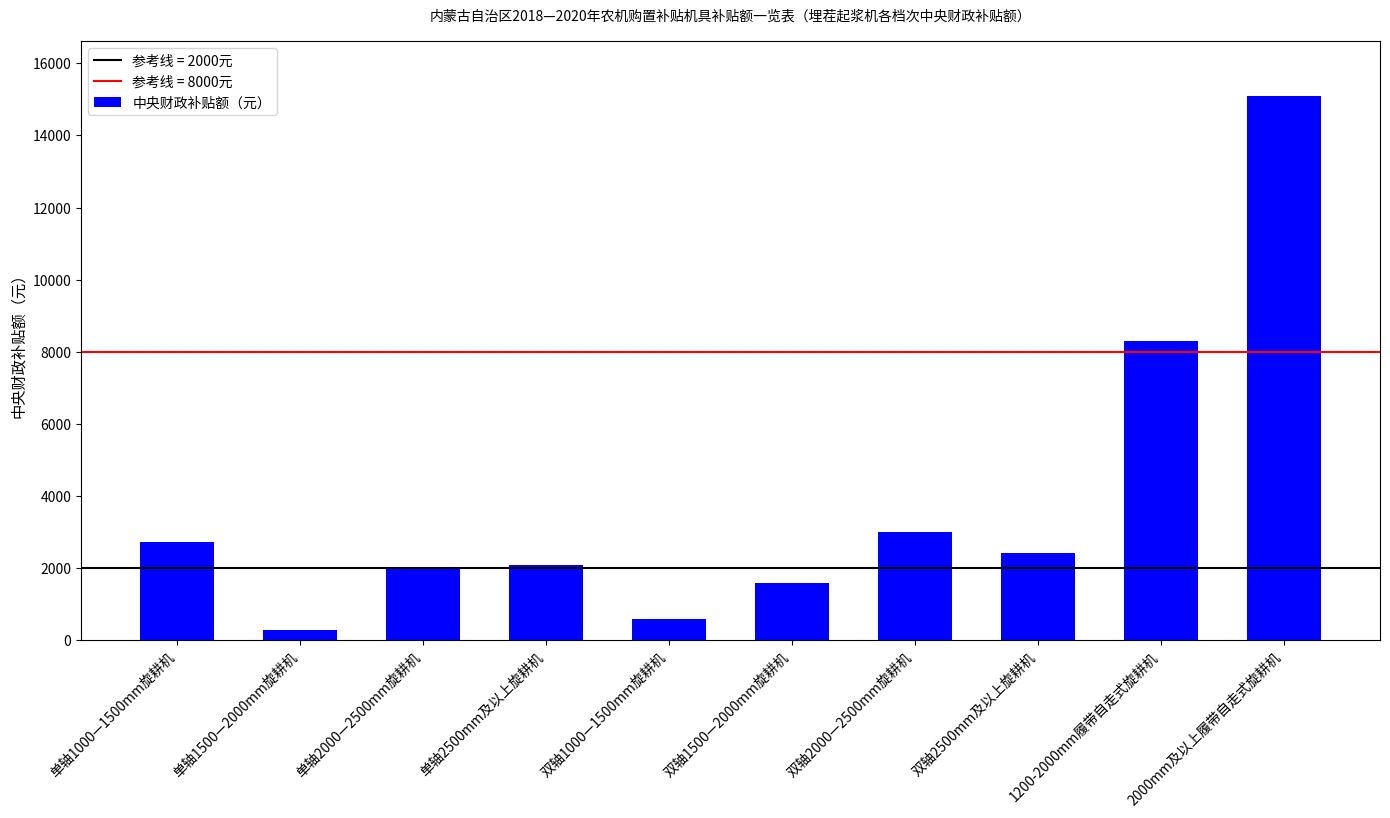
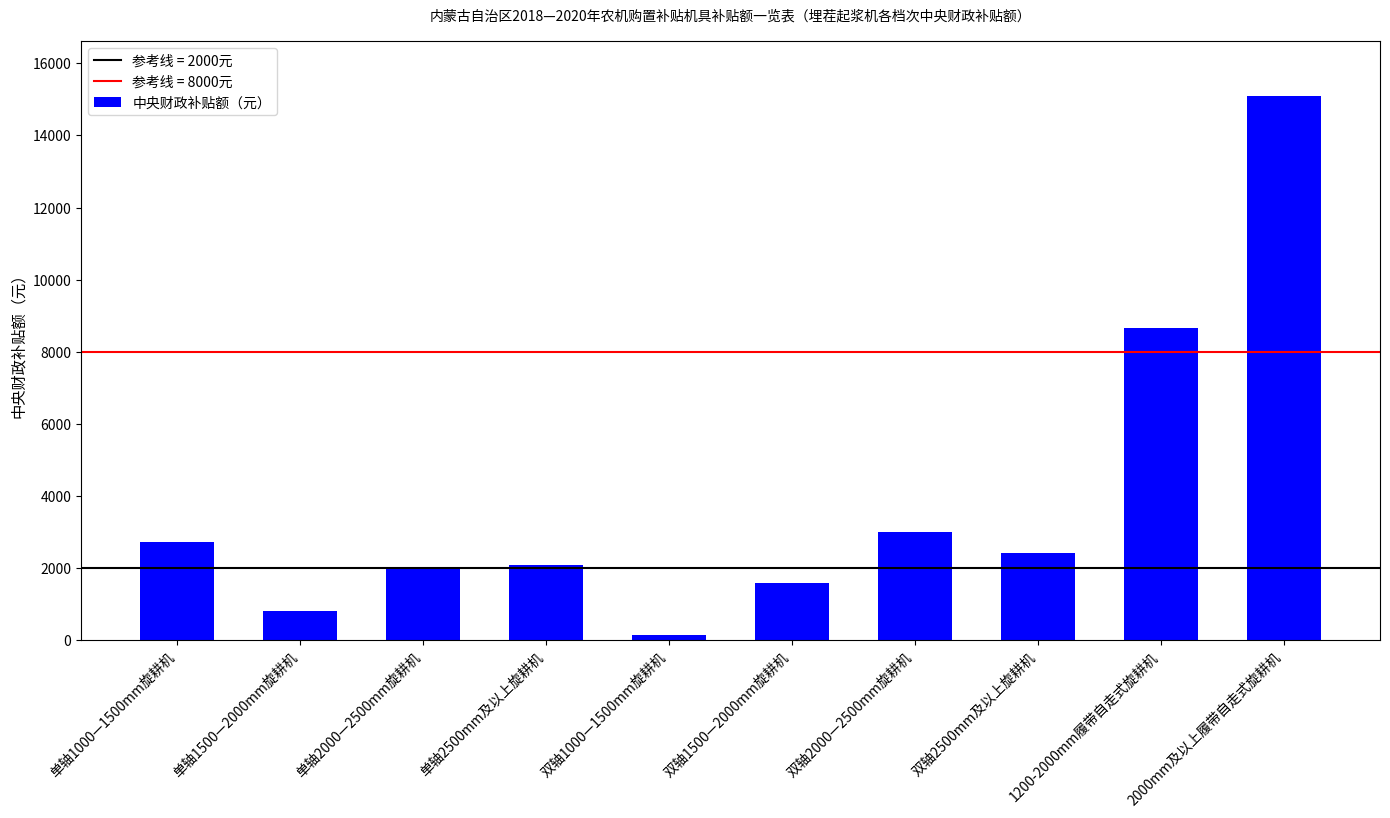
  {
    "单轴1000—1500mm旋耕机": 2700,
-   "单轴1500—2000mm旋耕机": 300,
+   "单轴1500—2000mm旋耕机": 800,
    "单轴2000—2500mm旋耕机": 2000,
    "单轴2500mm及以上旋耕机": 2100,
-   "双轴1000—1500mm旋耕机": 600,
+   "双轴1000—1500mm旋耕机": 200,
    "双轴1500—2000mm旋耕机": 1600,
    "双轴2000—2500mm旋耕机": 3000,
    "双轴2500mm及以上旋耕机": 2400,
-   "1200-2000mm履带自走式旋耕机": 8300,
+   "1200-2000mm履带自走式旋耕机": 8700,
    "2000mm及以上履带自走式旋耕机": 15100
  }
